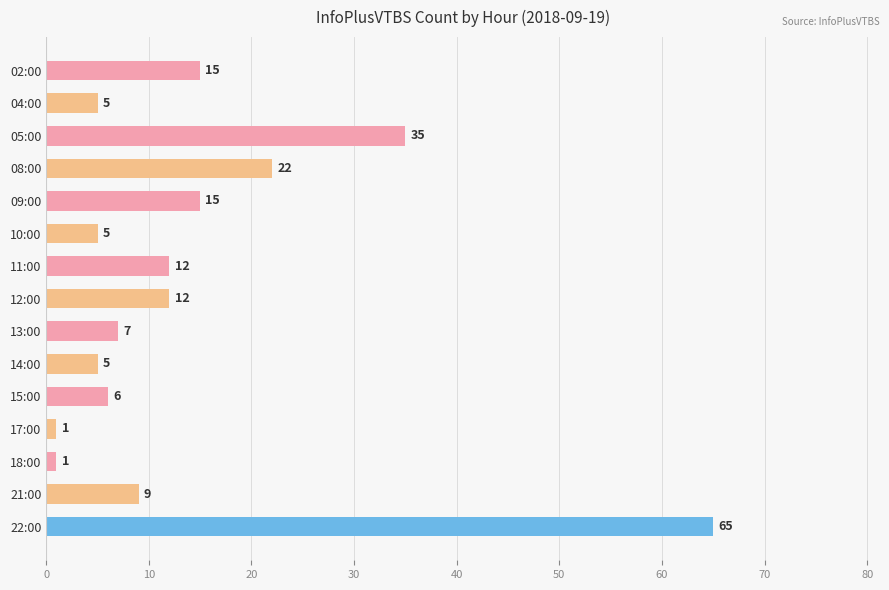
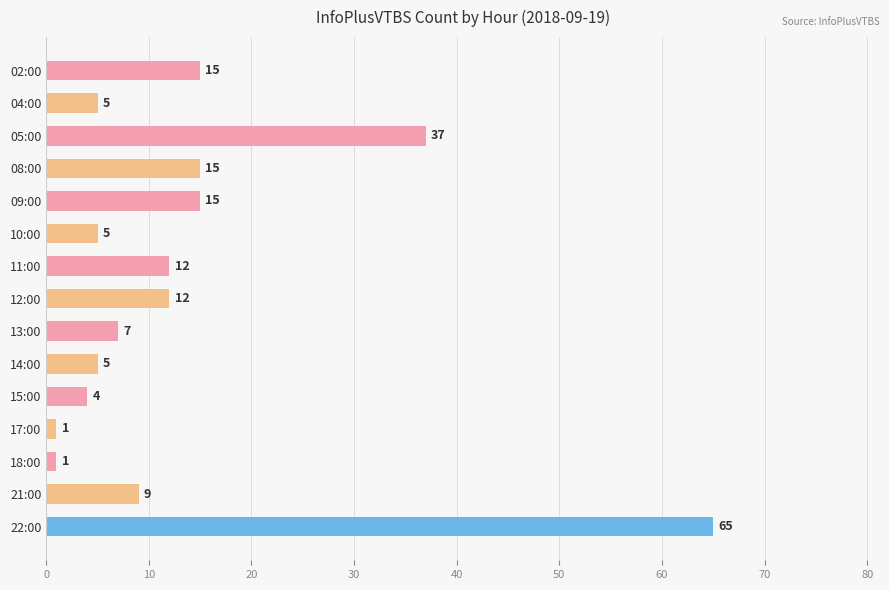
  {
    "02:00": 15,
    "04:00": 5,
-   "05:00": 35,
-   "08:00": 22,
+   "05:00": 37,
+   "08:00": 15,
    "09:00": 15,
    "10:00": 5,
    "11:00": 12,
    "12:00": 12,
    "13:00": 7,
    "14:00": 5,
-   "15:00": 6,
+   "15:00": 4,
    "17:00": 1,
    "18:00": 1,
    "21:00": 9,
    "22:00": 65
  }
